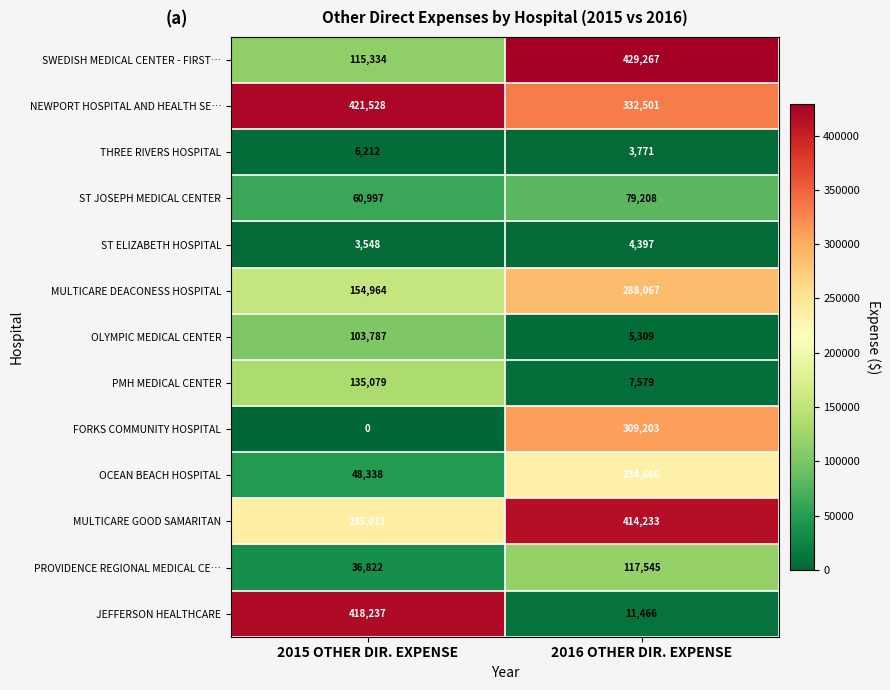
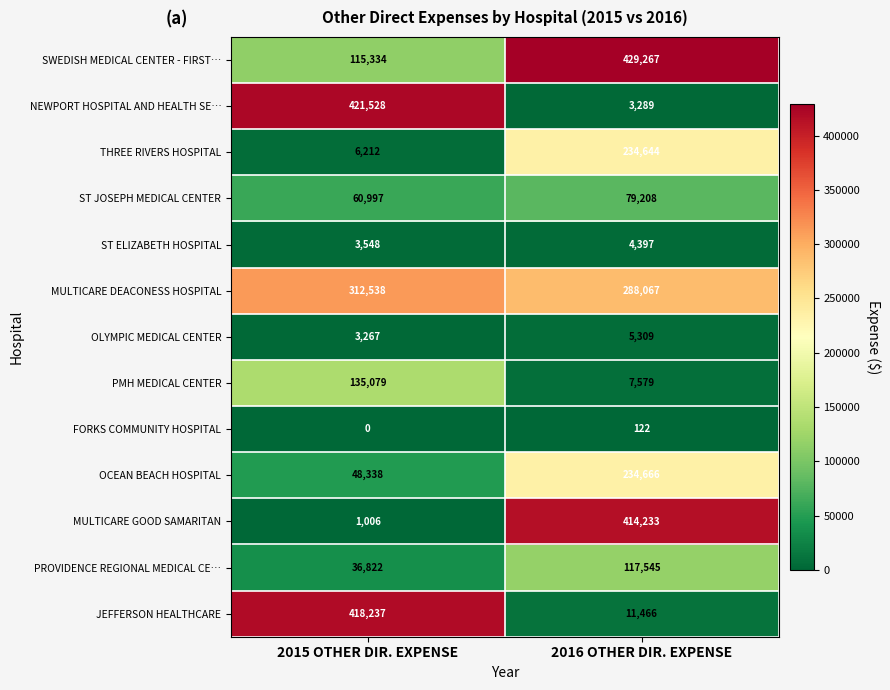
  {
    "SWEDISH MEDICAL CENTER - FIRST…": {
      "2015 OTHER DIR. EXPENSE": "115,334",
      "2016 OTHER DIR. EXPENSE": "429,267"
    },
    "NEWPORT HOSPITAL AND HEALTH SE…": {
      "2015 OTHER DIR. EXPENSE": "421,528",
-     "2016 OTHER DIR. EXPENSE": "332,501"
+     "2016 OTHER DIR. EXPENSE": "3,289"
    },
    "THREE RIVERS HOSPITAL": {
      "2015 OTHER DIR. EXPENSE": "6,212",
-     "2016 OTHER DIR. EXPENSE": "3,771"
+     "2016 OTHER DIR. EXPENSE": "234,644"
    },
    "ST JOSEPH MEDICAL CENTER": {
      "2015 OTHER DIR. EXPENSE": "60,997",
      "2016 OTHER DIR. EXPENSE": "79,208"
    },
    "ST ELIZABETH HOSPITAL": {
      "2015 OTHER DIR. EXPENSE": "3,548",
      "2016 OTHER DIR. EXPENSE": "4,397"
    },
    "MULTICARE DEACONESS HOSPITAL": {
-     "2015 OTHER DIR. EXPENSE": "154,964",
+     "2015 OTHER DIR. EXPENSE": "312,538",
      "2016 OTHER DIR. EXPENSE": "288,067"
    },
    "OLYMPIC MEDICAL CENTER": {
-     "2015 OTHER DIR. EXPENSE": "103,787",
+     "2015 OTHER DIR. EXPENSE": "3,267",
      "2016 OTHER DIR. EXPENSE": "5,309"
    },
    "PMH MEDICAL CENTER": {
      "2015 OTHER DIR. EXPENSE": "135,079",
      "2016 OTHER DIR. EXPENSE": "7,579"
    },
    "FORKS COMMUNITY HOSPITAL": {
      "2015 OTHER DIR. EXPENSE": "0",
-     "2016 OTHER DIR. EXPENSE": "309,203"
+     "2016 OTHER DIR. EXPENSE": "122"
    },
    "OCEAN BEACH HOSPITAL": {
      "2015 OTHER DIR. EXPENSE": "48,338",
      "2016 OTHER DIR. EXPENSE": "234,666"
    },
    "MULTICARE GOOD SAMARITAN": {
-     "2015 OTHER DIR. EXPENSE": "235,012",
+     "2015 OTHER DIR. EXPENSE": "1,006",
      "2016 OTHER DIR. EXPENSE": "414,233"
    },
    "PROVIDENCE REGIONAL MEDICAL CE…": {
      "2015 OTHER DIR. EXPENSE": "36,822",
      "2016 OTHER DIR. EXPENSE": "117,545"
    },
    "JEFFERSON HEALTHCARE": {
      "2015 OTHER DIR. EXPENSE": "418,237",
      "2016 OTHER DIR. EXPENSE": "11,466"
    }
  }
